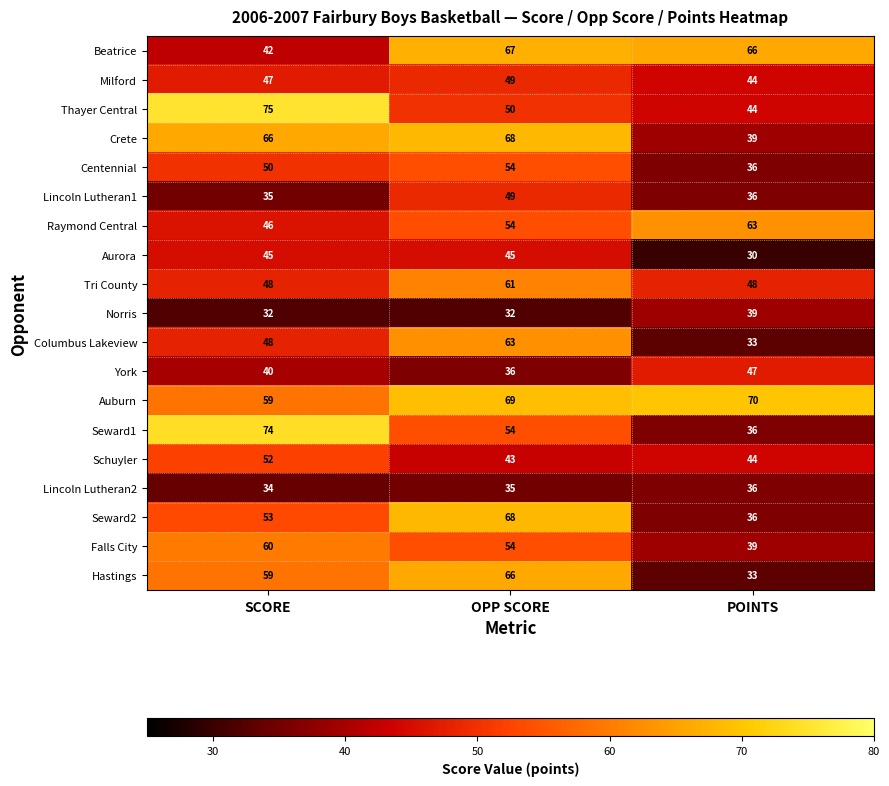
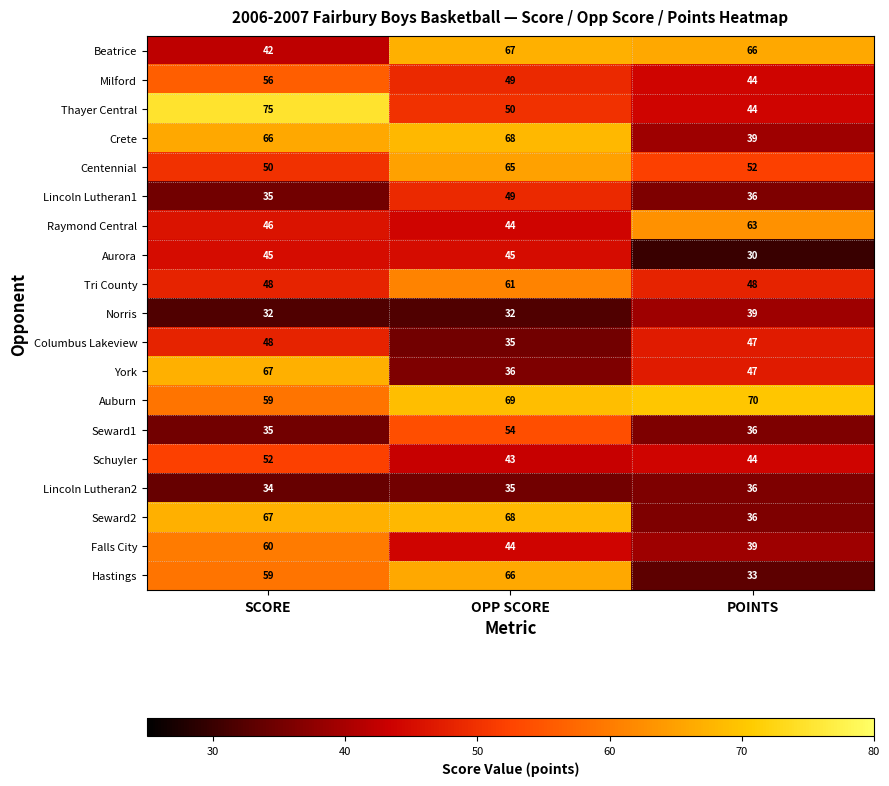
  {
    "Beatrice": {
      "SCORE": 42,
      "OPP SCORE": 67,
      "POINTS": 66
    },
    "Milford": {
-     "SCORE": 47,
+     "SCORE": 56,
      "OPP SCORE": 49,
      "POINTS": 44
    },
    "Thayer Central": {
      "SCORE": 75,
      "OPP SCORE": 50,
      "POINTS": 44
    },
    "Crete": {
      "SCORE": 66,
      "OPP SCORE": 68,
      "POINTS": 39
    },
    "Centennial": {
      "SCORE": 50,
-     "OPP SCORE": 54,
-     "POINTS": 36
+     "OPP SCORE": 65,
+     "POINTS": 52
    },
    "Lincoln Lutheran1": {
      "SCORE": 35,
      "OPP SCORE": 49,
      "POINTS": 36
    },
    "Raymond Central": {
      "SCORE": 46,
-     "OPP SCORE": 54,
+     "OPP SCORE": 44,
      "POINTS": 63
    },
    "Aurora": {
      "SCORE": 45,
      "OPP SCORE": 45,
      "POINTS": 30
    },
    "Tri County": {
      "SCORE": 48,
      "OPP SCORE": 61,
      "POINTS": 48
    },
    "Norris": {
      "SCORE": 32,
      "OPP SCORE": 32,
      "POINTS": 39
    },
    "Columbus Lakeview": {
      "SCORE": 48,
-     "OPP SCORE": 63,
-     "POINTS": 33
+     "OPP SCORE": 35,
+     "POINTS": 47
    },
    "York": {
-     "SCORE": 40,
+     "SCORE": 67,
      "OPP SCORE": 36,
      "POINTS": 47
    },
    "Auburn": {
      "SCORE": 59,
      "OPP SCORE": 69,
      "POINTS": 70
    },
    "Seward1": {
-     "SCORE": 74,
+     "SCORE": 35,
      "OPP SCORE": 54,
      "POINTS": 36
    },
    "Schuyler": {
      "SCORE": 52,
      "OPP SCORE": 43,
      "POINTS": 44
    },
    "Lincoln Lutheran2": {
      "SCORE": 34,
      "OPP SCORE": 35,
      "POINTS": 36
    },
    "Seward2": {
-     "SCORE": 53,
+     "SCORE": 67,
      "OPP SCORE": 68,
      "POINTS": 36
    },
    "Falls City": {
      "SCORE": 60,
-     "OPP SCORE": 54,
+     "OPP SCORE": 44,
      "POINTS": 39
    },
    "Hastings": {
      "SCORE": 59,
      "OPP SCORE": 66,
      "POINTS": 33
    }
  }
